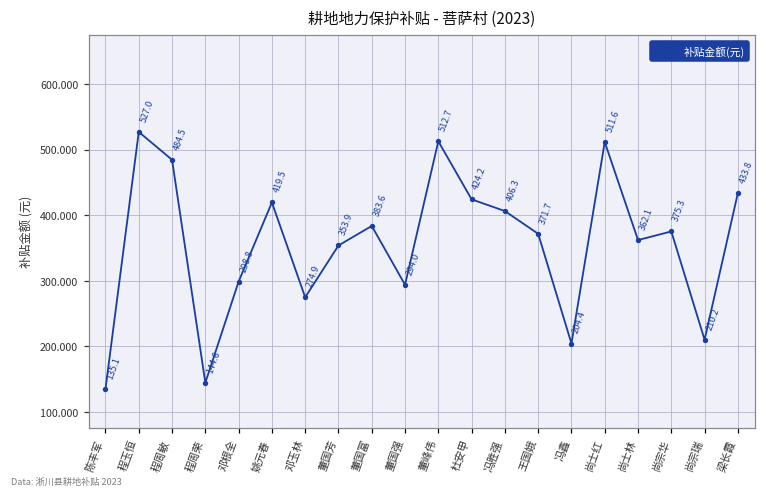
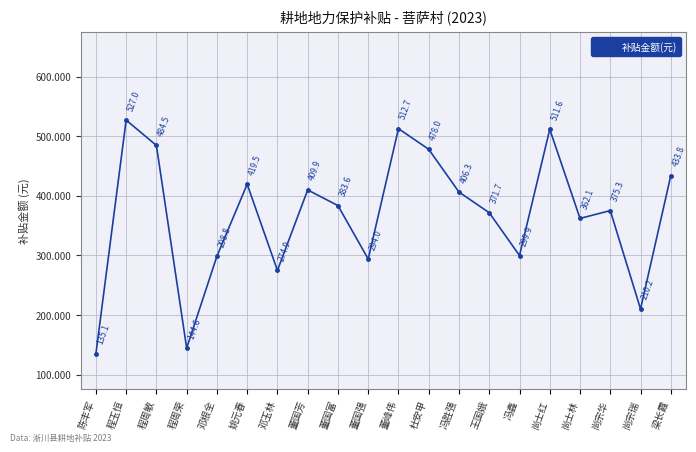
  {
    "陈丰军": 135.1,
    "程玉恒": 527.0,
    "程周敏": 484.5,
    "程周荣": 144.6,
    "邓根全": 298.8,
    "姚元春": 419.5,
    "邓玉林": 274.9,
-   "董国芳": 353.9,
+   "董国芳": 409.9,
    "董国富": 383.6,
    "董国强": 294.0,
    "董峰伟": 512.7,
-   "杜安甲": 424.2,
+   "杜安甲": 478.0,
    "冯胜强": 406.3,
    "王国娥": 371.7,
-   "冯鑫": 204.4,
+   "冯鑫": 299.9,
    "尚士红": 511.6,
    "尚士林": 362.1,
    "尚宗华": 375.3,
    "尚宗瑞": 210.2,
    "梁长霞": 433.8
  }
